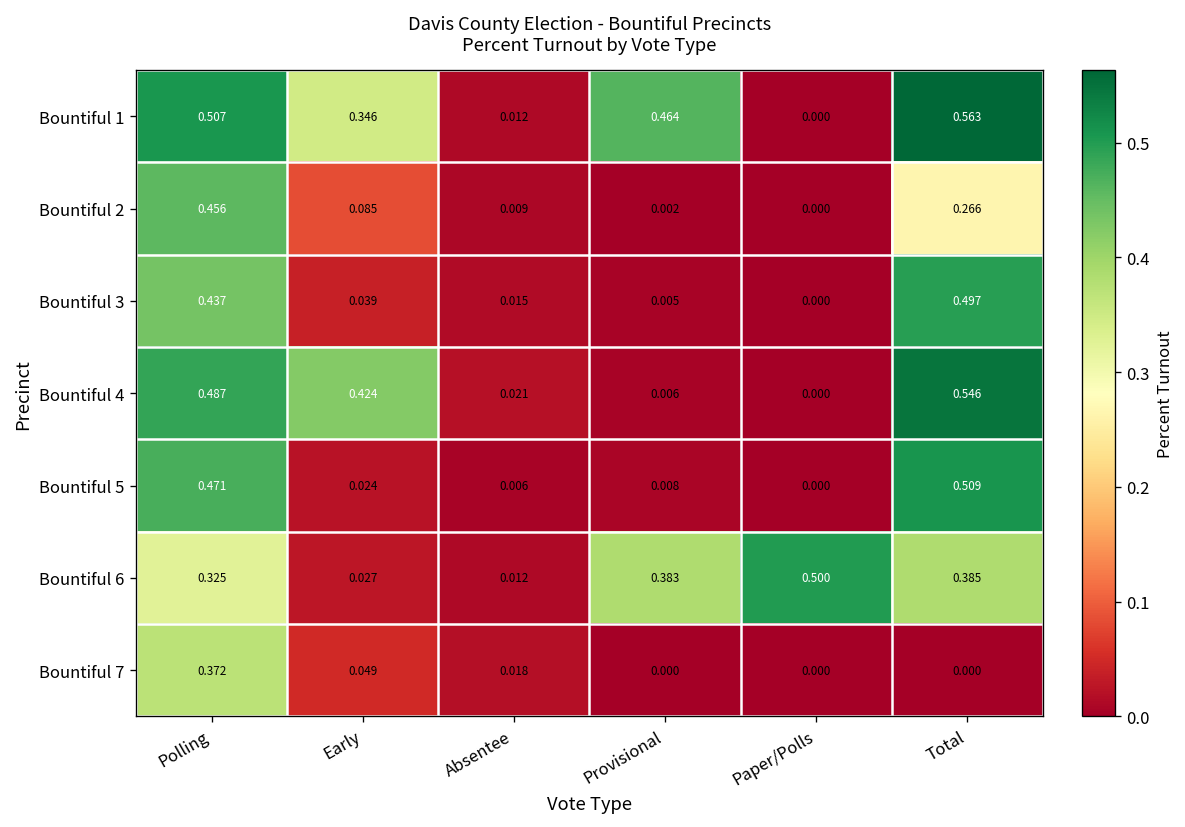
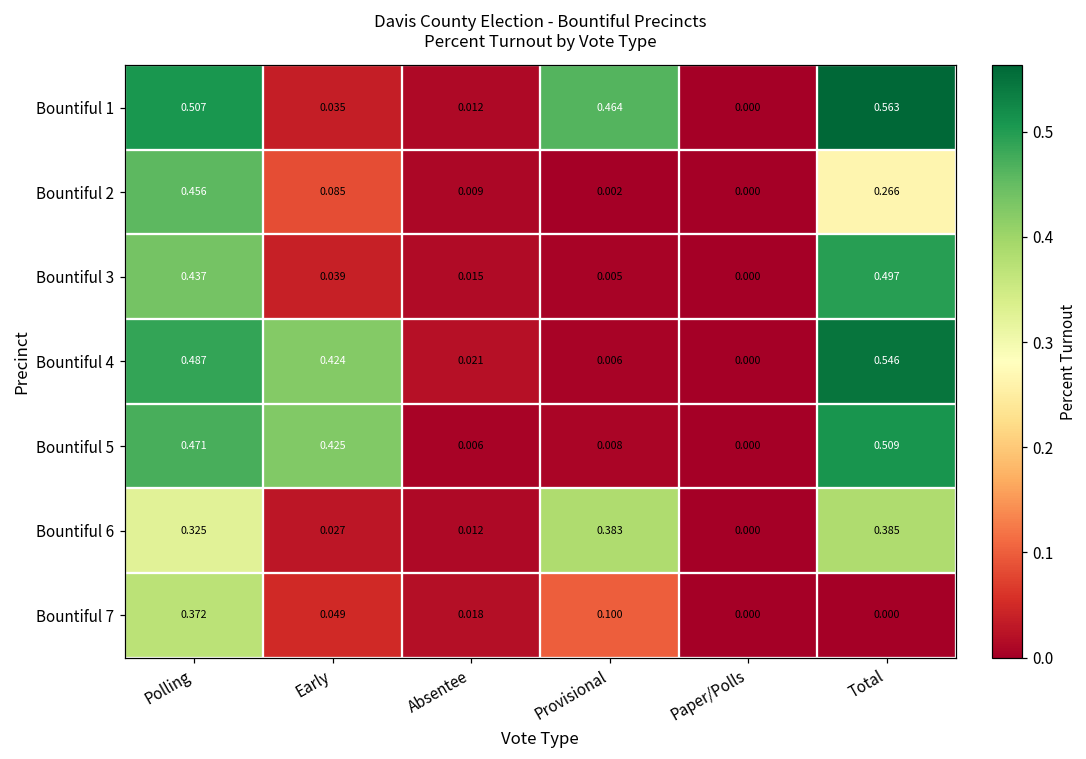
  {
    "Bountiful 1": {
      "Polling": 0.507,
-     "Early": 0.346,
+     "Early": 0.035,
      "Absentee": 0.012,
      "Provisional": 0.464,
      "Paper/Polls": 0.000,
      "Total": 0.563
    },
    "Bountiful 2": {
      "Polling": 0.456,
      "Early": 0.085,
      "Absentee": 0.009,
      "Provisional": 0.002,
      "Paper/Polls": 0.000,
      "Total": 0.266
    },
    "Bountiful 3": {
      "Polling": 0.437,
      "Early": 0.039,
      "Absentee": 0.015,
      "Provisional": 0.005,
      "Paper/Polls": 0.000,
      "Total": 0.497
    },
    "Bountiful 4": {
      "Polling": 0.487,
      "Early": 0.424,
      "Absentee": 0.021,
      "Provisional": 0.006,
      "Paper/Polls": 0.000,
      "Total": 0.546
    },
    "Bountiful 5": {
      "Polling": 0.471,
-     "Early": 0.024,
+     "Early": 0.425,
      "Absentee": 0.006,
      "Provisional": 0.008,
      "Paper/Polls": 0.000,
      "Total": 0.509
    },
    "Bountiful 6": {
      "Polling": 0.325,
      "Early": 0.027,
      "Absentee": 0.012,
      "Provisional": 0.383,
-     "Paper/Polls": 0.500,
+     "Paper/Polls": 0.000,
      "Total": 0.385
    },
    "Bountiful 7": {
      "Polling": 0.372,
      "Early": 0.049,
      "Absentee": 0.018,
-     "Provisional": 0.000,
+     "Provisional": 0.100,
      "Paper/Polls": 0.000,
      "Total": 0.000
    }
  }
